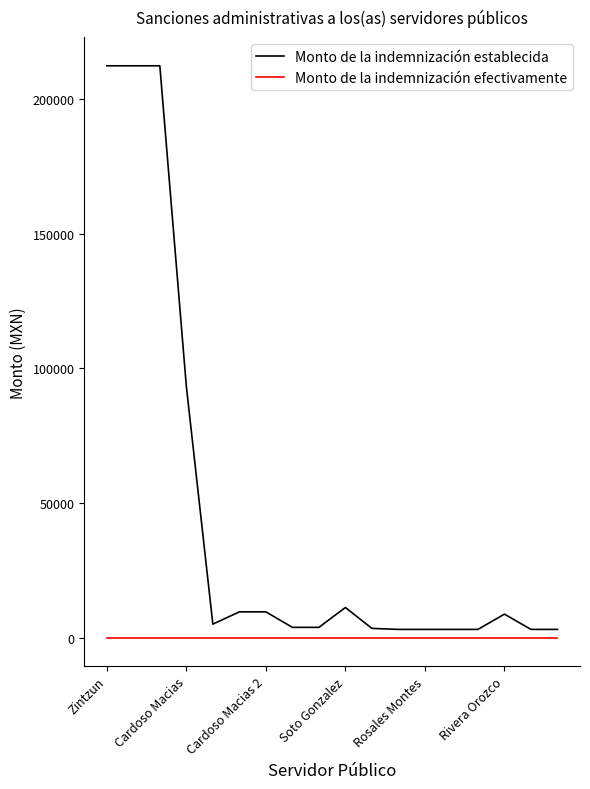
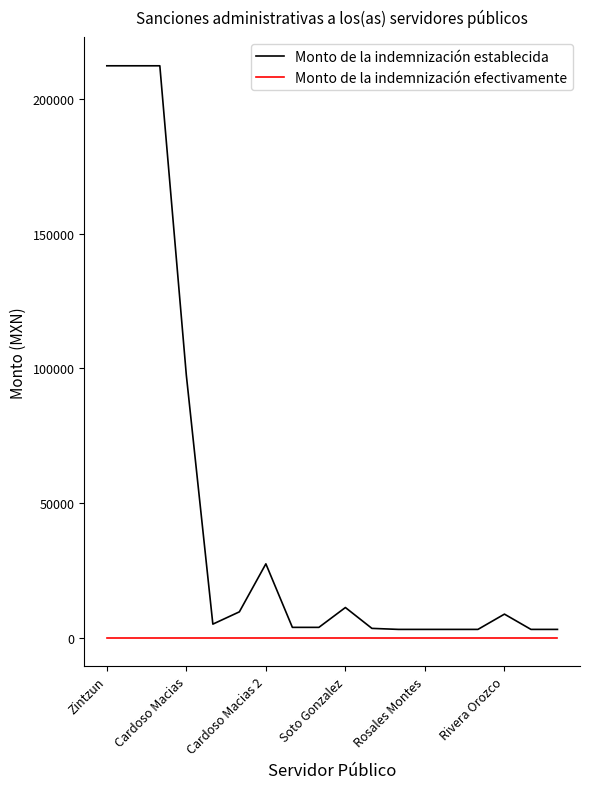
  {
    "Monto de la indemnización establecida": {
      "Zintzun": 212000,
-     "Cardoso Macias": 93000,
-     "Cardoso Macias 2": 10000,
+     "Cardoso Macias": 97000,
+     "Cardoso Macias 2": 27000,
      "Soto Gonzalez": 11000,
      "Rosales Montes": 3000,
      "Rivera Orozco": 9000
    },
    "Monto de la indemnización efectivamente": {
      "Zintzun": 0,
      "Cardoso Macias": 0,
      "Cardoso Macias 2": 0,
      "Soto Gonzalez": 0,
      "Rosales Montes": 0,
      "Rivera Orozco": 0
    }
  }
